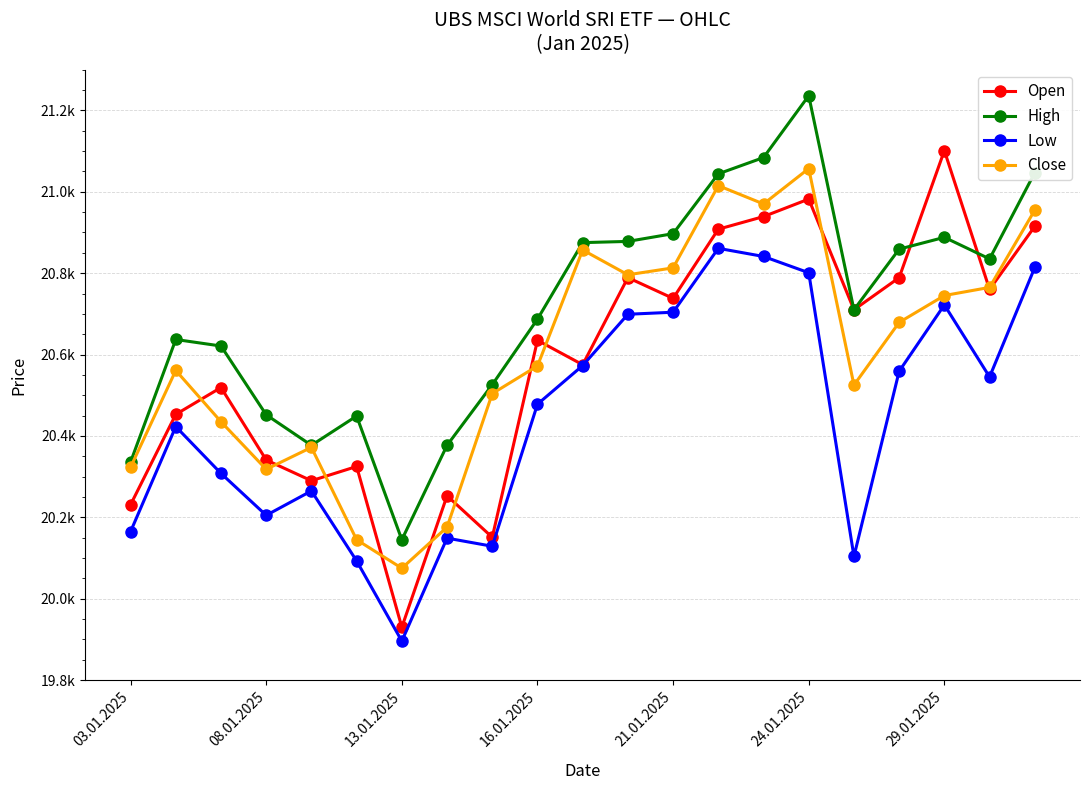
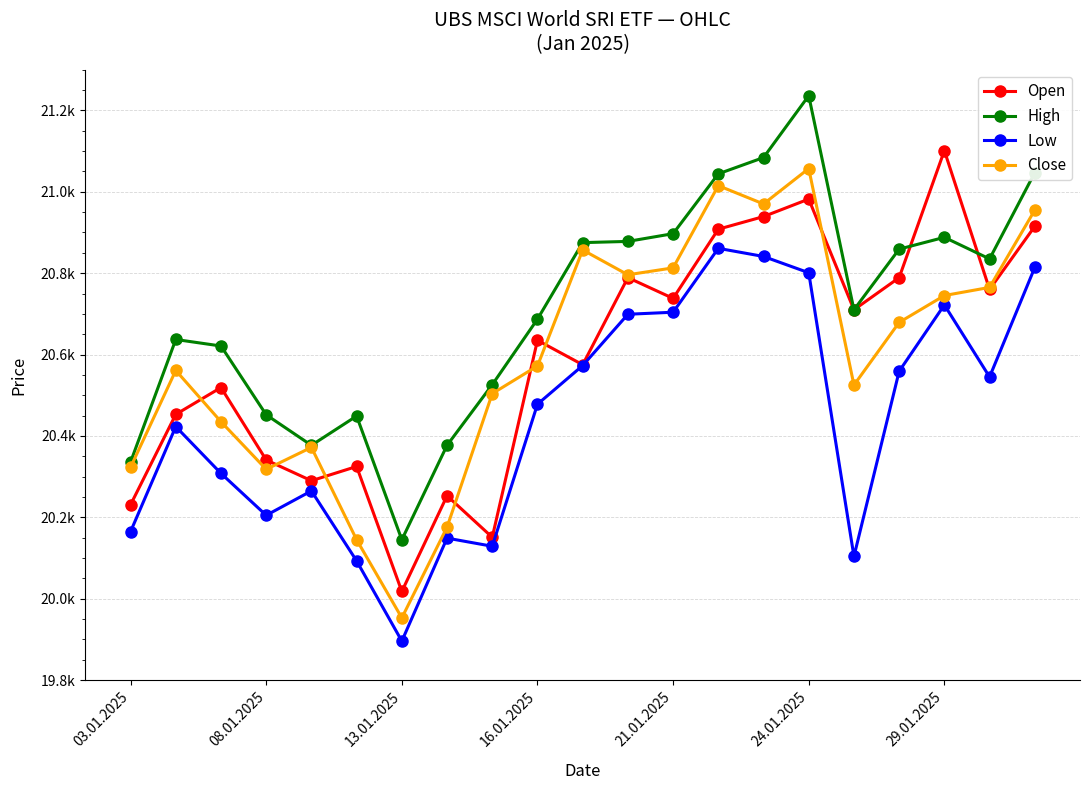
  {
    "Open": {
      "03.01.2025": 20230,
      "08.01.2025": 20340,
-     "13.01.2025": 19930,
+     "13.01.2025": 20020,
      "16.01.2025": 20640,
      "21.01.2025": 20740,
      "24.01.2025": 20980,
      "29.01.2025": 21100
    },
    "High": {
      "03.01.2025": 20340,
      "08.01.2025": 20450,
      "13.01.2025": 20150,
      "16.01.2025": 20690,
      "21.01.2025": 20900,
      "24.01.2025": 21240,
      "29.01.2025": 20890
    },
    "Low": {
      "03.01.2025": 20170,
      "08.01.2025": 20210,
      "13.01.2025": 19900,
      "16.01.2025": 20480,
      "21.01.2025": 20700,
      "24.01.2025": 20800,
      "29.01.2025": 20720
    },
    "Close": {
      "03.01.2025": 20320,
      "08.01.2025": 20320,
-     "13.01.2025": 20080,
+     "13.01.2025": 19950,
      "16.01.2025": 20570,
      "21.01.2025": 20810,
      "24.01.2025": 21060,
      "29.01.2025": 20750
    }
  }
